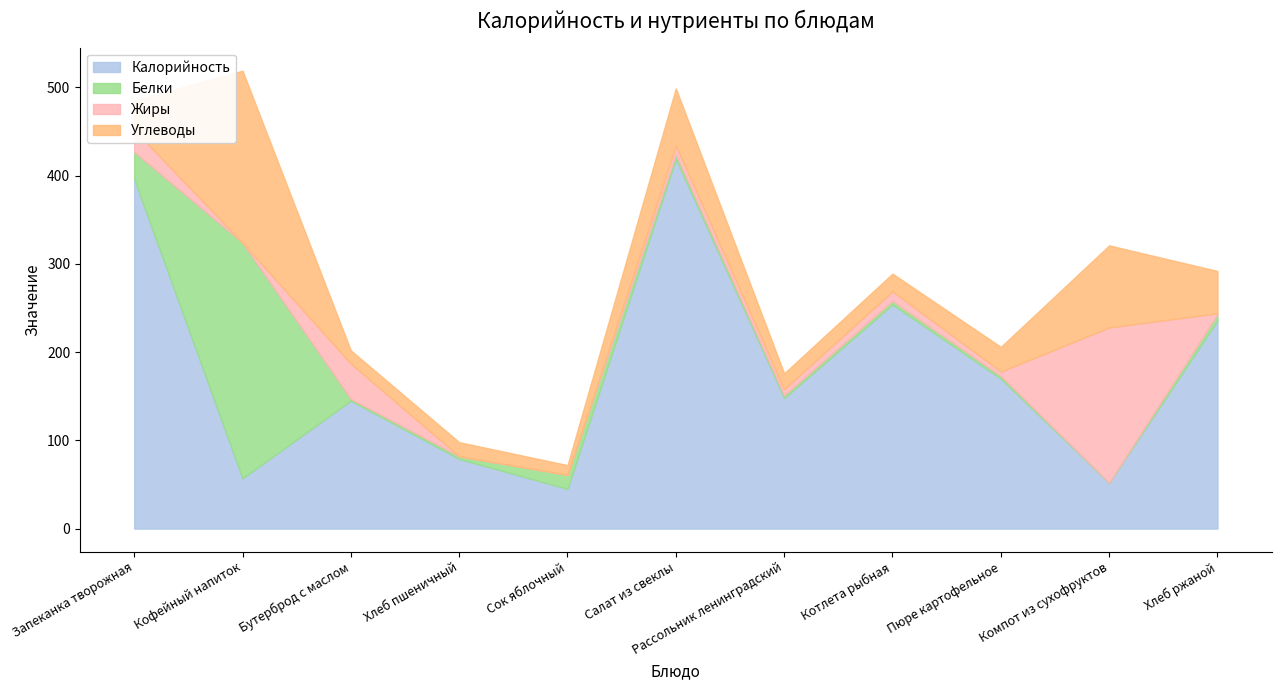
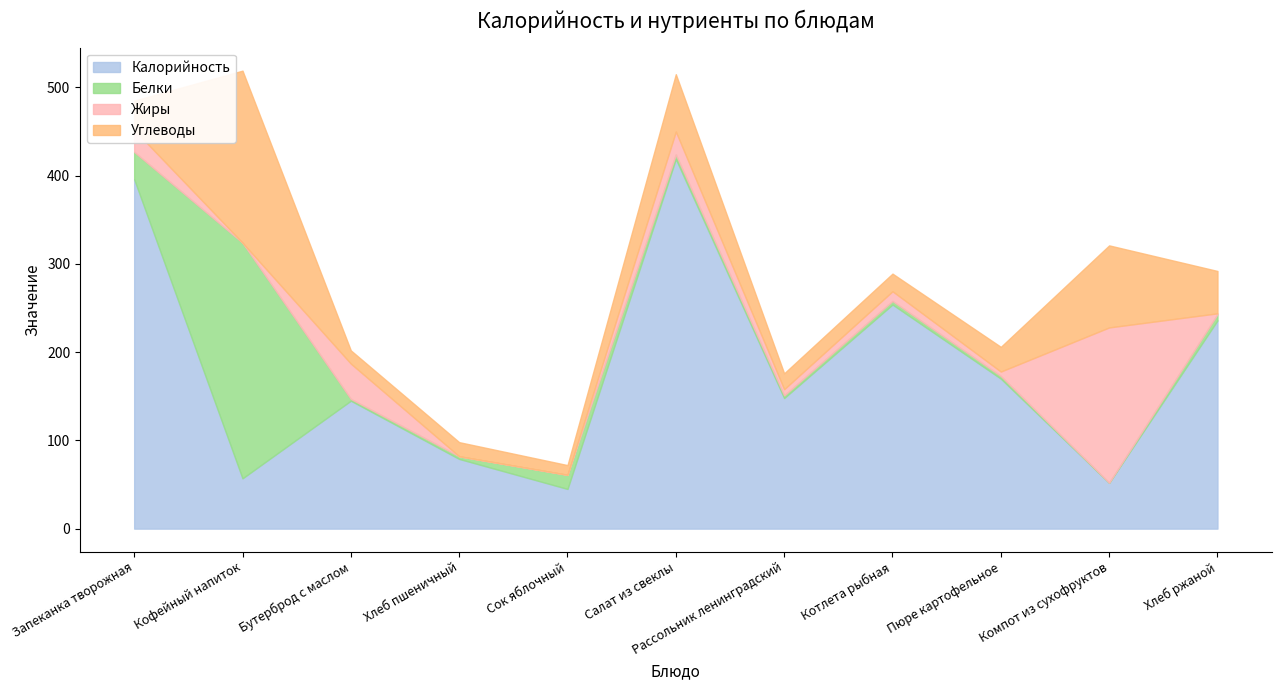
  {
    "Калорийность": {
      "Запеканка творожная": 400,
      "Кофейный напиток": 60,
      "Хлеб пшеничный": 80,
      "Сок яблочный": 50,
      "Салат из свеклы": 420,
      "Рассольник ленинградский": 150,
      "Котлета рыбная": 250,
      "Пюре картофельное": 170,
      "Хлеб ржаной": 240
    },
    "Белки": {
      "Запеканка творожная": 30,
      "Салат из свеклы": 10,
      "Рассольник ленинградский": 0,
      "Котлета рыбная": 0,
      "Пюре картофельное": 0
    },
    "Жиры": {
      "Бутерброд с маслом": 40,
-     "Салат из свеклы": 10,
+     "Салат из свеклы": 30,
      "Рассольник ленинградский": 10,
      "Котлета рыбная": 10,
      "Пюре картофельное": 10,
      "Компот из сухофруктов": 180
    },
    "Углеводы": {
      "Кофейный напиток": 200,
      "Бутерброд с маслом": 20,
      "Хлеб пшеничный": 20,
      "Сок яблочный": 10,
      "Салат из свеклы": 70,
      "Рассольник ленинградский": 20,
      "Котлета рыбная": 20,
      "Пюре картофельное": 30,
      "Компот из сухофруктов": 90,
      "Хлеб ржаной": 50
    }
  }
